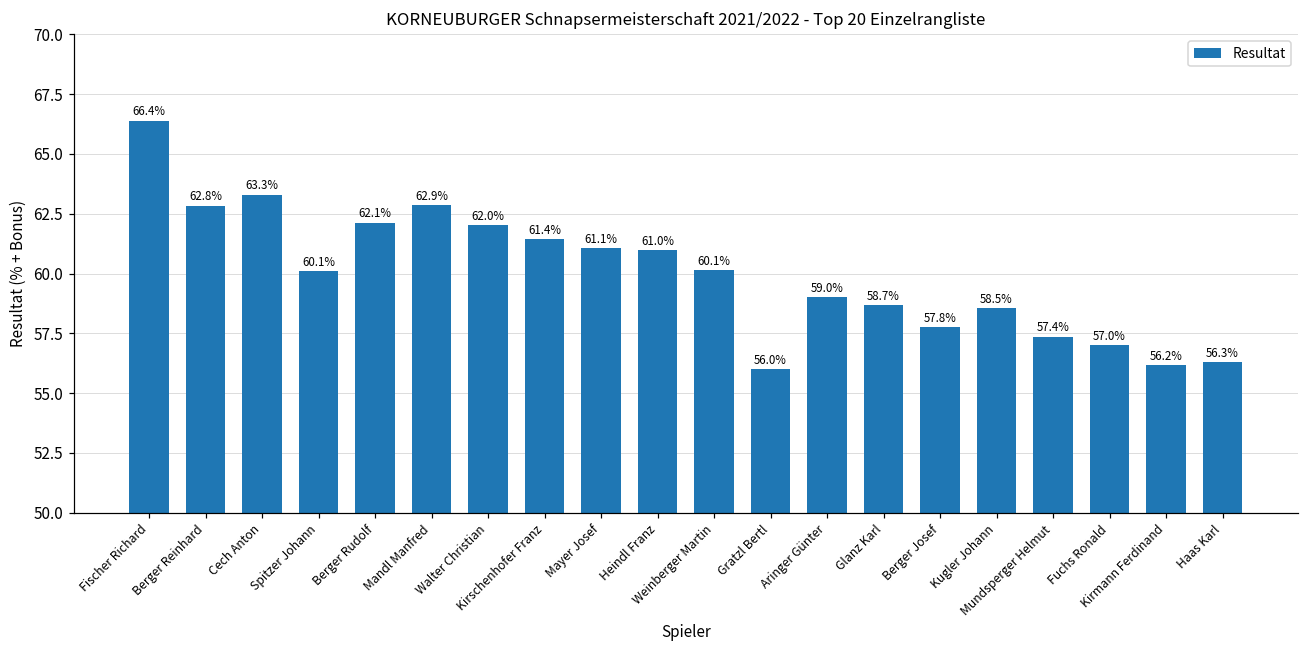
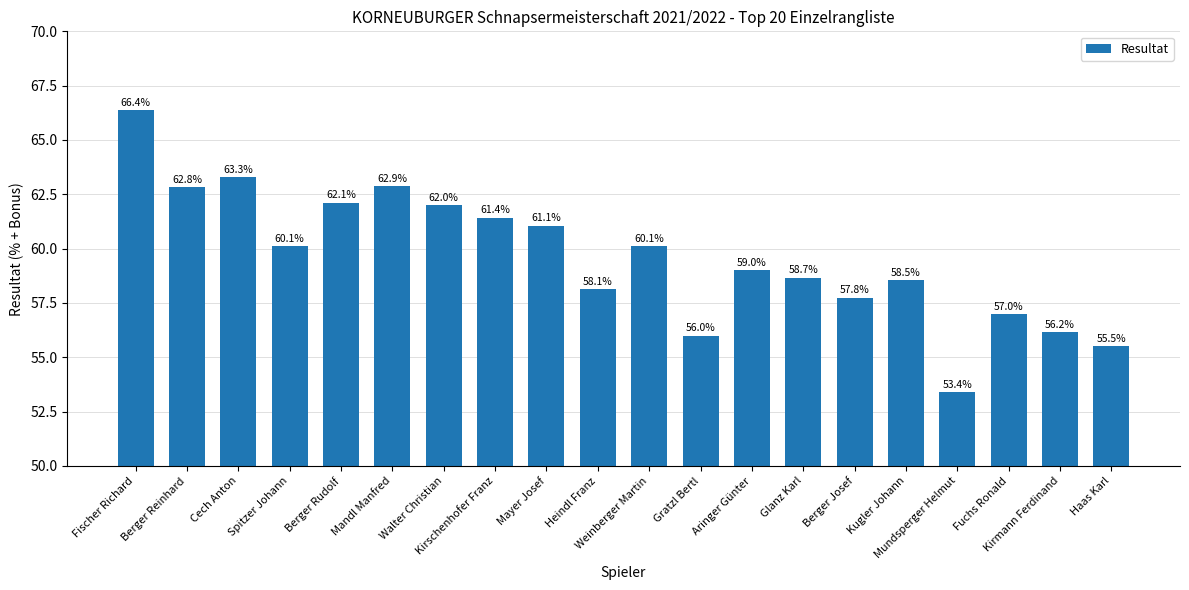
  {
    "Fischer Richard": "66.4%",
    "Berger Reinhard": "62.8%",
    "Cech Anton": "63.3%",
    "Spitzer Johann": "60.1%",
    "Berger Rudolf": "62.1%",
    "Mandl Manfred": "62.9%",
    "Walter Christian": "62.0%",
    "Kirschenhofer Franz": "61.4%",
    "Mayer Josef": "61.1%",
-   "Heindl Franz": "61.0%",
+   "Heindl Franz": "58.1%",
    "Weinberger Martin": "60.1%",
    "Gratzl Bertl": "56.0%",
    "Aringer Günter": "59.0%",
    "Glanz Karl": "58.7%",
    "Berger Josef": "57.8%",
    "Kugler Johann": "58.5%",
-   "Mundsperger Helmut": "57.4%",
+   "Mundsperger Helmut": "53.4%",
    "Fuchs Ronald": "57.0%",
    "Kirmann Ferdinand": "56.2%",
-   "Haas Karl": "56.3%"
+   "Haas Karl": "55.5%"
  }
